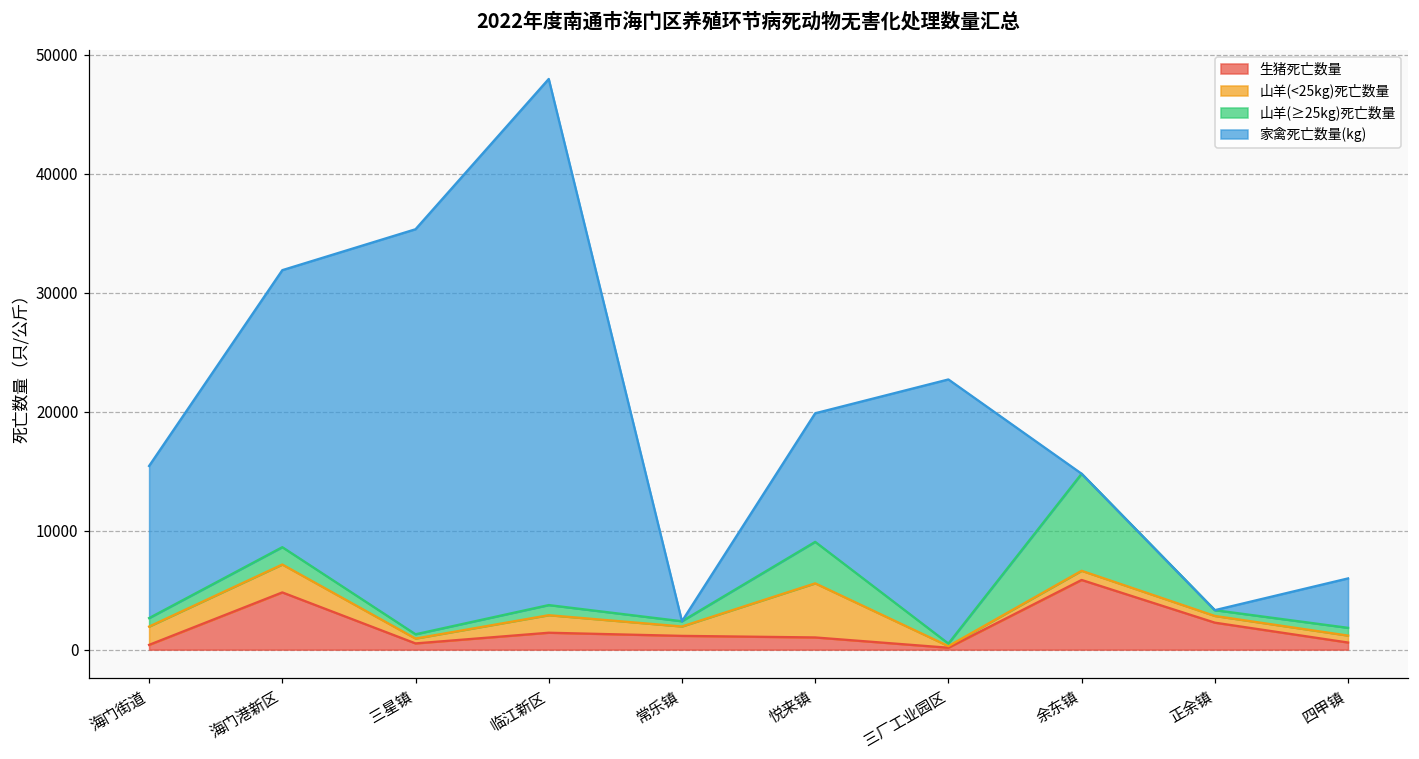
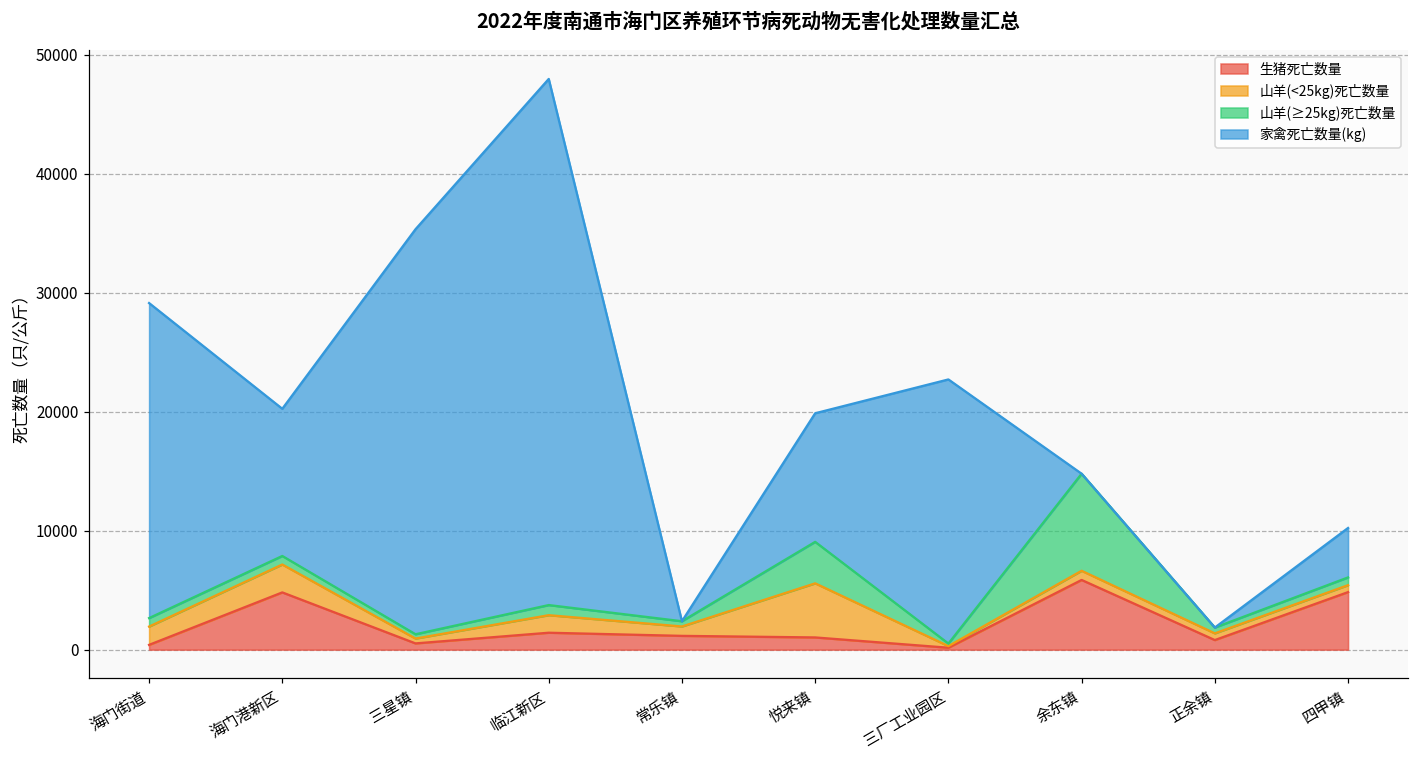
  {
    "生猪死亡数量": {
      "海门街道": 400,
      "海门港新区": 4800,
      "三星镇": 500,
      "临江新区": 1400,
      "常乐镇": 1200,
      "悦来镇": 1000,
      "余东镇": 5900,
-     "正余镇": 2300,
-     "四甲镇": 600
+     "正余镇": 800,
+     "四甲镇": 4800
    },
    "山羊(<25kg)死亡数量": {
      "海门街道": 1500,
      "海门港新区": 2300,
      "三星镇": 400,
      "临江新区": 1500,
      "常乐镇": 800,
      "悦来镇": 4500,
      "余东镇": 800,
      "正余镇": 600,
      "四甲镇": 600
    },
    "山羊(≥25kg)死亡数量": {
      "海门街道": 700,
-     "海门港新区": 1500,
+     "海门港新区": 700,
      "三星镇": 400,
      "临江新区": 900,
      "悦来镇": 3500,
      "四甲镇": 700
    },
    "家禽死亡数量(kg)": {
-     "海门街道": 12800,
-     "海门港新区": 23300,
+     "海门街道": 26500,
+     "海门港新区": 12400,
      "三星镇": 34100,
      "临江新区": 44200,
      "悦来镇": 10800,
      "三厂工业园区": 22200,
      "四甲镇": 4200
    }
  }
